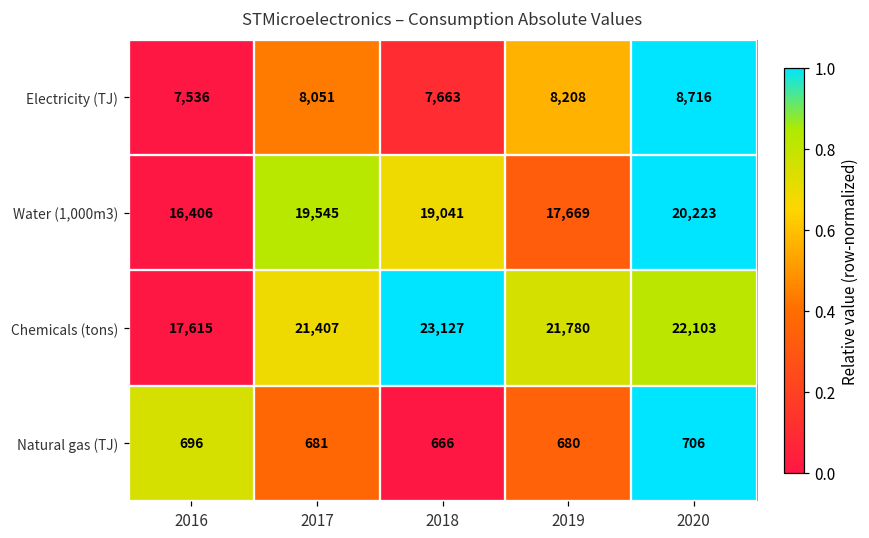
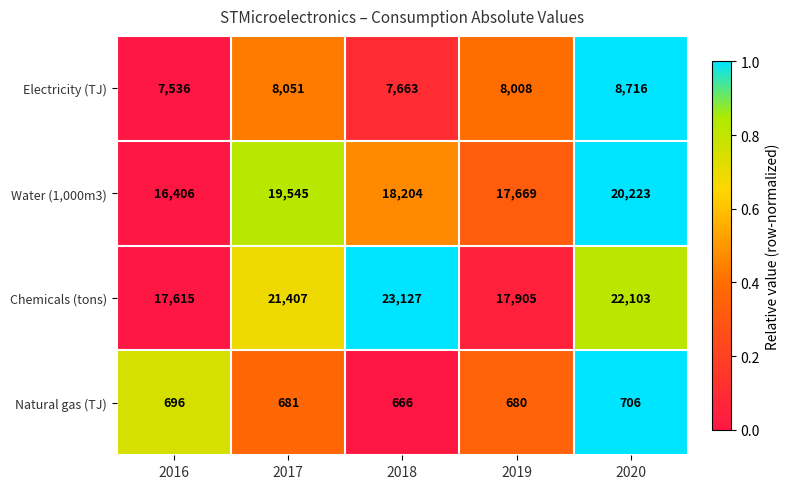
  {
    "Electricity (TJ)": {
      "2016": "7,536",
      "2017": "8,051",
      "2018": "7,663",
-     "2019": "8,208",
+     "2019": "8,008",
      "2020": "8,716"
    },
    "Water (1,000m3)": {
      "2016": "16,406",
      "2017": "19,545",
-     "2018": "19,041",
+     "2018": "18,204",
      "2019": "17,669",
      "2020": "20,223"
    },
    "Chemicals (tons)": {
      "2016": "17,615",
      "2017": "21,407",
      "2018": "23,127",
-     "2019": "21,780",
+     "2019": "17,905",
      "2020": "22,103"
    },
    "Natural gas (TJ)": {
      "2016": "696",
      "2017": "681",
      "2018": "666",
      "2019": "680",
      "2020": "706"
    }
  }
